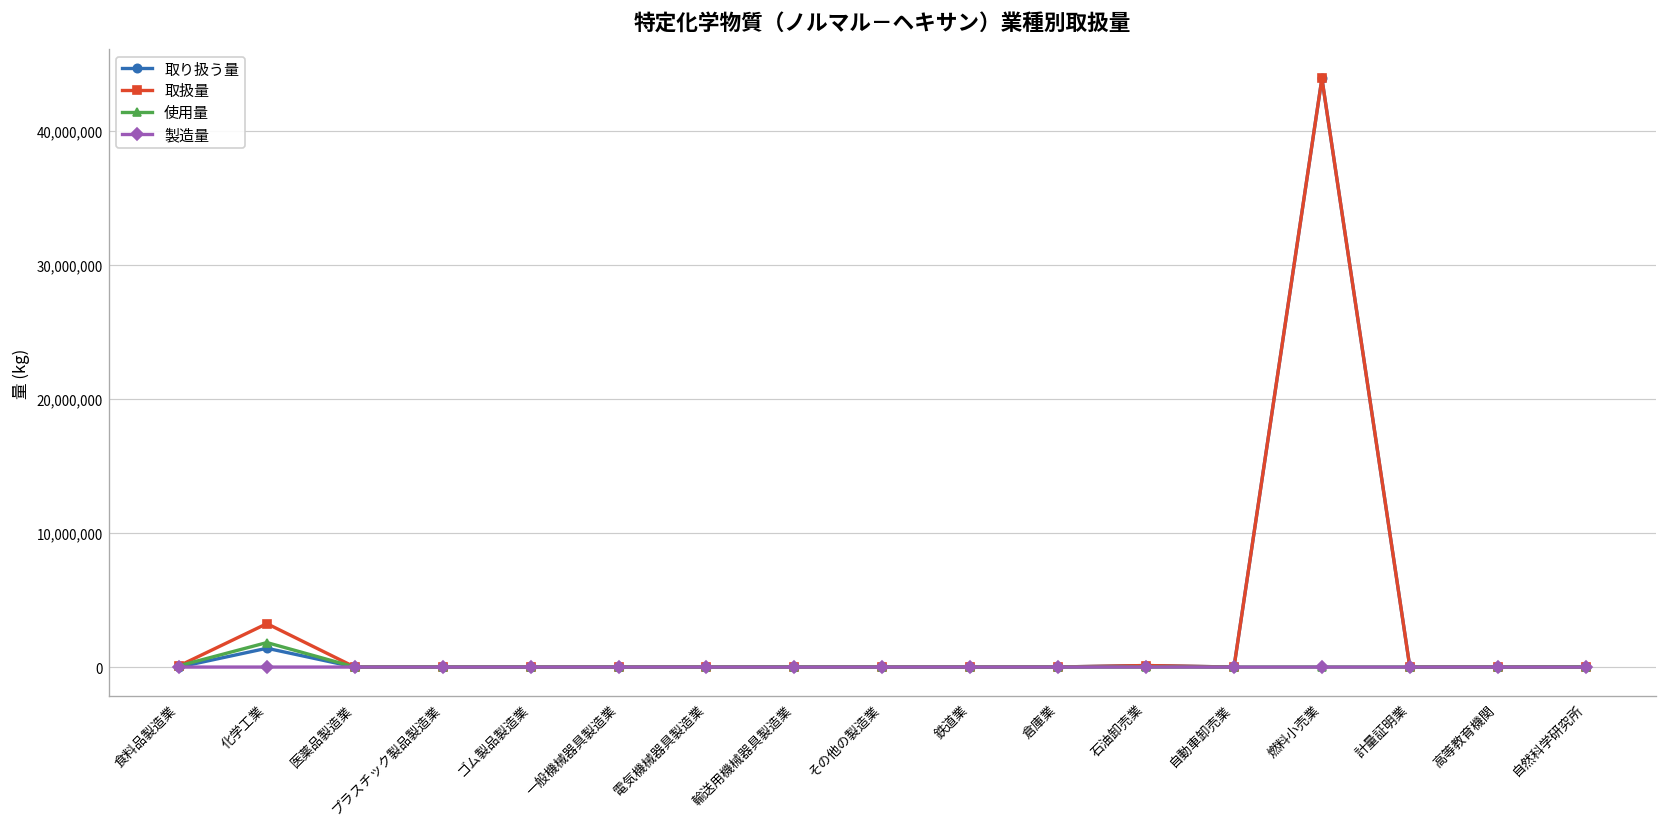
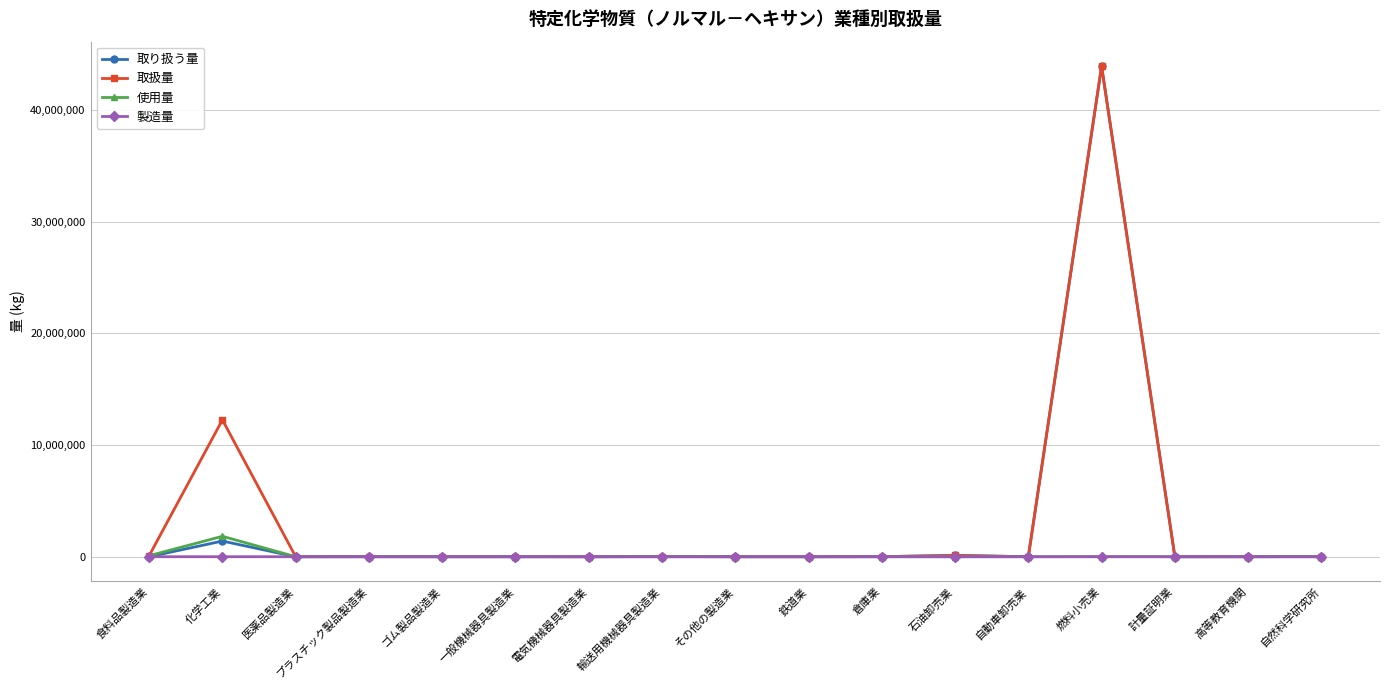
  {
    "取り扱う量": {
      "化学工業": "1,400,000"
    },
    "取扱量": {
-     "化学工業": "3,200,000"
+     "化学工業": "12,300,000"
    },
    "使用量": {
      "化学工業": "1,800,000"
    },
    "製造量": {
      "化学工業": "0"
    }
  }
